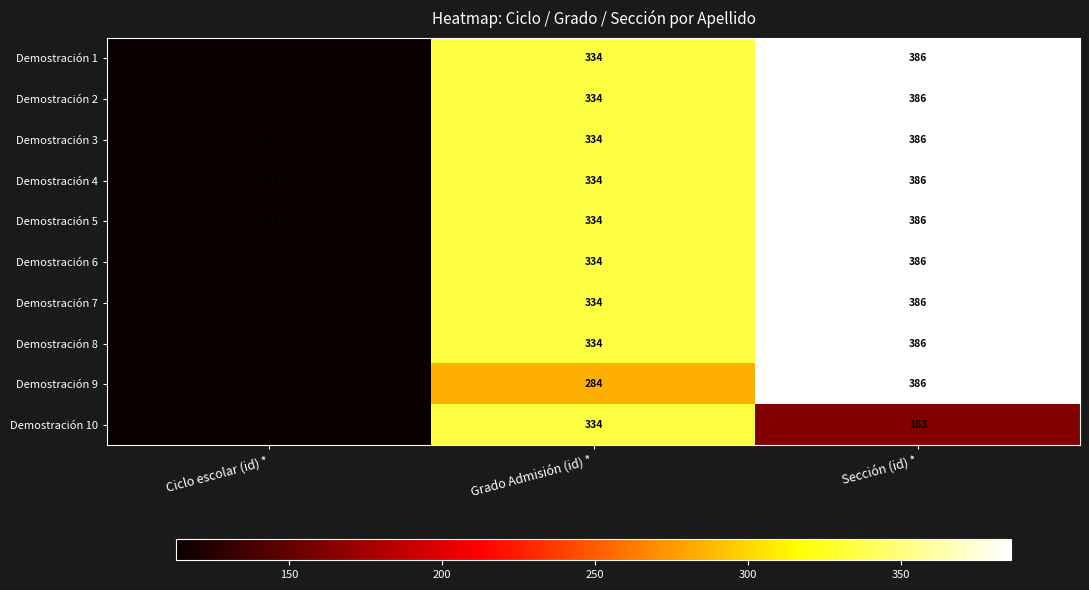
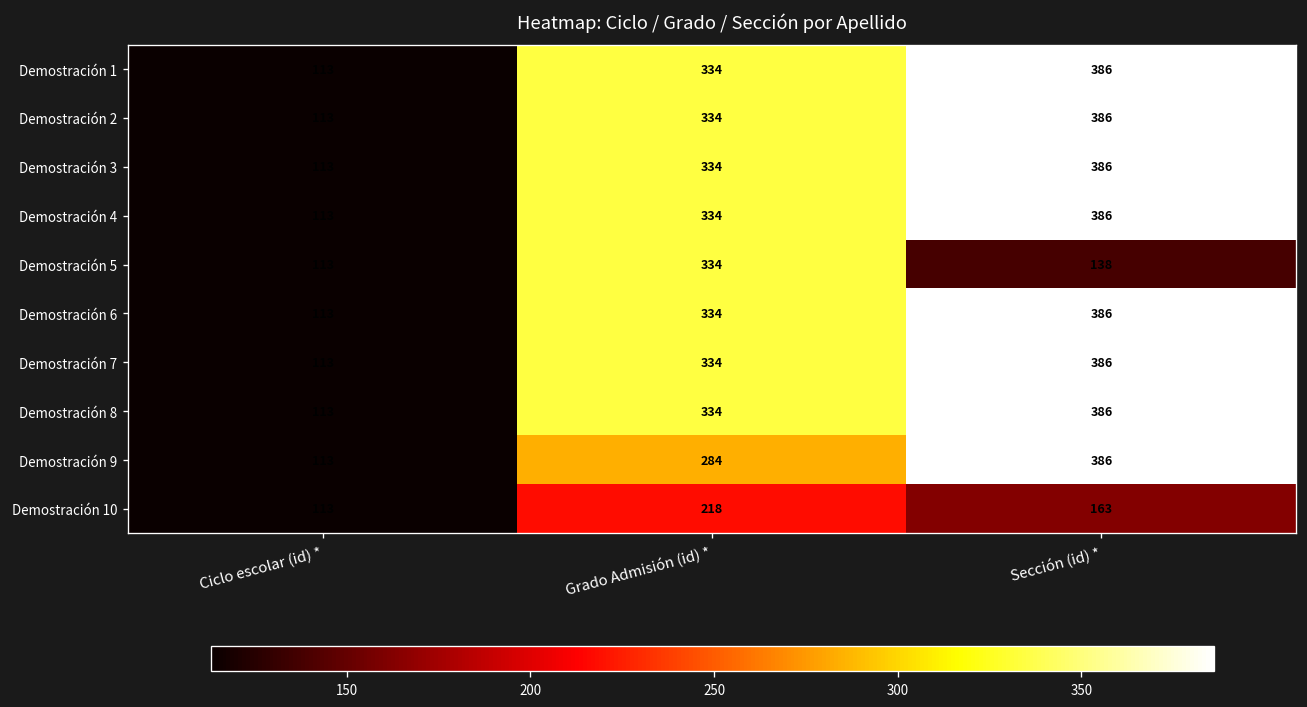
  {
    "Demostración 1": {
      "Grado Admisión (id) *": 334,
      "Sección (id) *": 386
    },
    "Demostración 2": {
      "Grado Admisión (id) *": 334,
      "Sección (id) *": 386
    },
    "Demostración 3": {
      "Grado Admisión (id) *": 334,
      "Sección (id) *": 386
    },
    "Demostración 4": {
      "Grado Admisión (id) *": 334,
      "Sección (id) *": 386
    },
    "Demostración 5": {
      "Grado Admisión (id) *": 334,
-     "Sección (id) *": 386
+     "Sección (id) *": 138
    },
    "Demostración 6": {
      "Grado Admisión (id) *": 334,
      "Sección (id) *": 386
    },
    "Demostración 7": {
      "Grado Admisión (id) *": 334,
      "Sección (id) *": 386
    },
    "Demostración 8": {
      "Grado Admisión (id) *": 334,
      "Sección (id) *": 386
    },
    "Demostración 9": {
      "Grado Admisión (id) *": 284,
      "Sección (id) *": 386
    },
    "Demostración 10": {
-     "Grado Admisión (id) *": 334,
+     "Grado Admisión (id) *": 218,
      "Sección (id) *": 163
    }
  }
